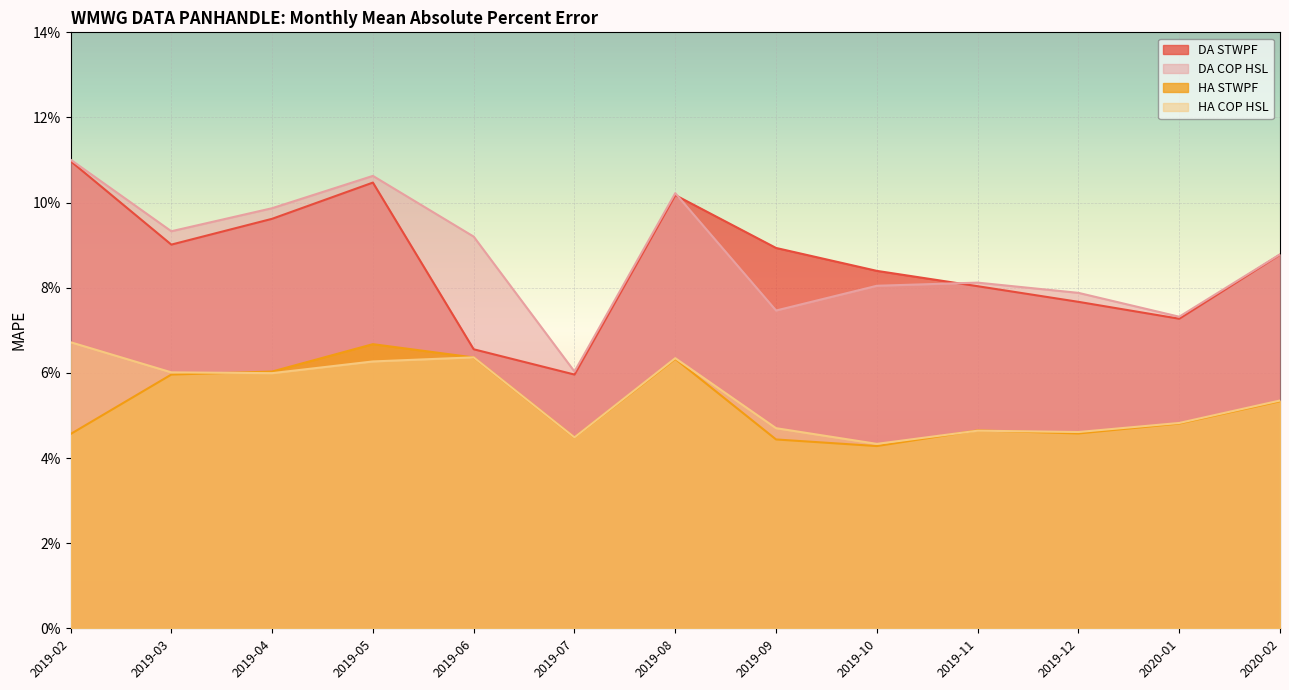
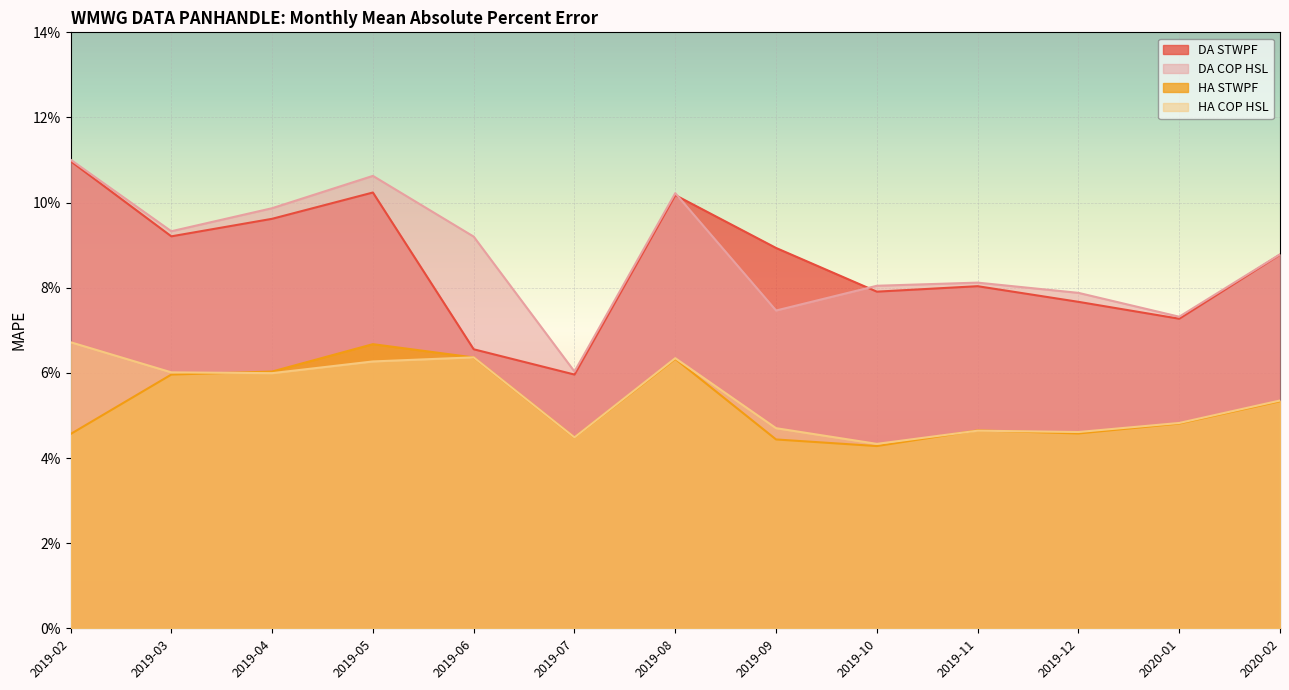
  {
    "DA STWPF": {
-     "2019-03": "9.0%",
+     "2019-03": "9.2%",
      "2019-04": "9.6%",
-     "2019-05": "10.5%",
+     "2019-05": "10.2%",
      "2019-06": "6.6%",
      "2019-07": "6.0%",
      "2019-09": "8.9%",
-     "2019-10": "8.4%",
+     "2019-10": "7.9%",
      "2019-11": "8.0%",
      "2019-12": "7.7%"
    },
    "HA STWPF": {
      "2019-02": "4.6%",
      "2019-05": "6.7%",
      "2019-09": "4.4%"
    }
  }
